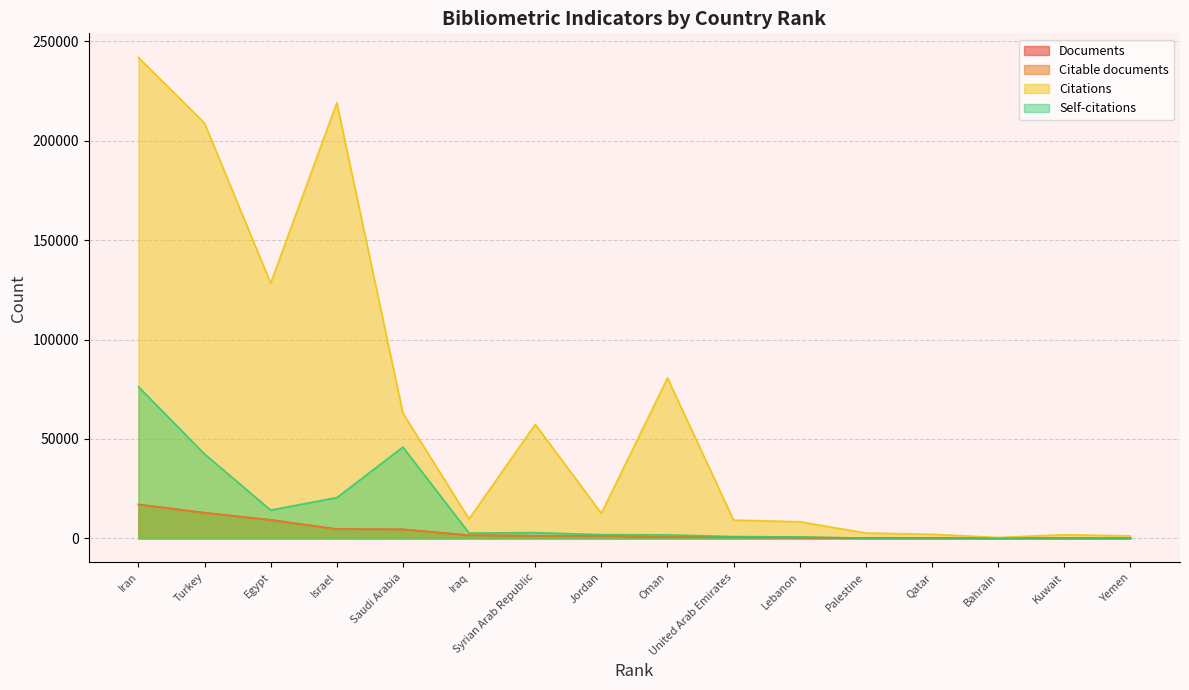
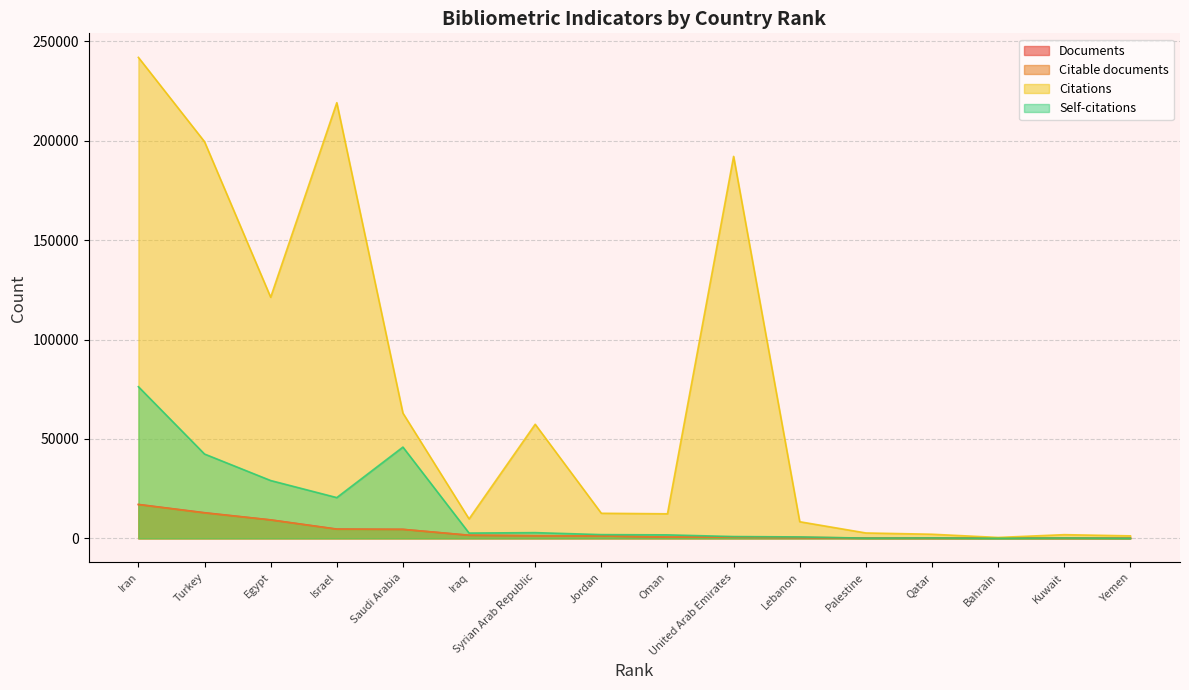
  {
    "Citations": {
      "Iran": 242000,
-     "Turkey": 209000,
-     "Egypt": 128000,
+     "Turkey": 199000,
+     "Egypt": 121000,
      "Israel": 219000,
      "Saudi Arabia": 63000,
      "Iraq": 10000,
      "Syrian Arab Republic": 57000,
      "Jordan": 13000,
-     "Oman": 81000,
-     "United Arab Emirates": 9000,
+     "Oman": 12000,
+     "United Arab Emirates": 192000,
      "Lebanon": 8000,
      "Palestine": 3000,
      "Qatar": 2000,
      "Kuwait": 2000
    },
    "Self-citations": {
      "Iran": 76000,
      "Turkey": 42000,
-     "Egypt": 14000,
+     "Egypt": 29000,
      "Israel": 21000,
      "Saudi Arabia": 46000,
      "Syrian Arab Republic": 3000
    }
  }
